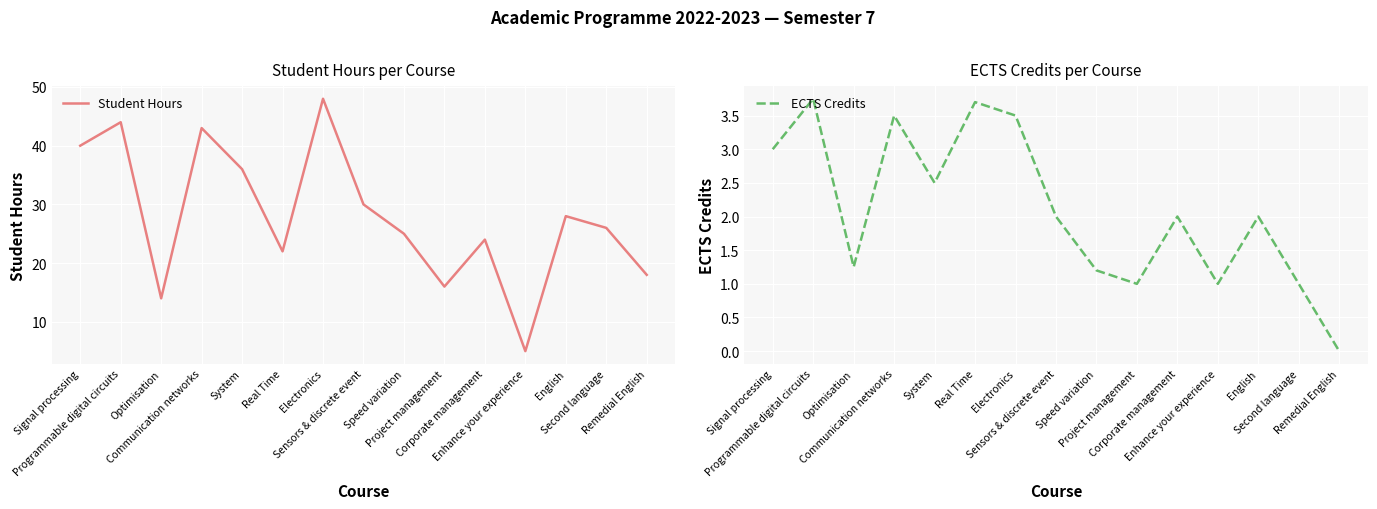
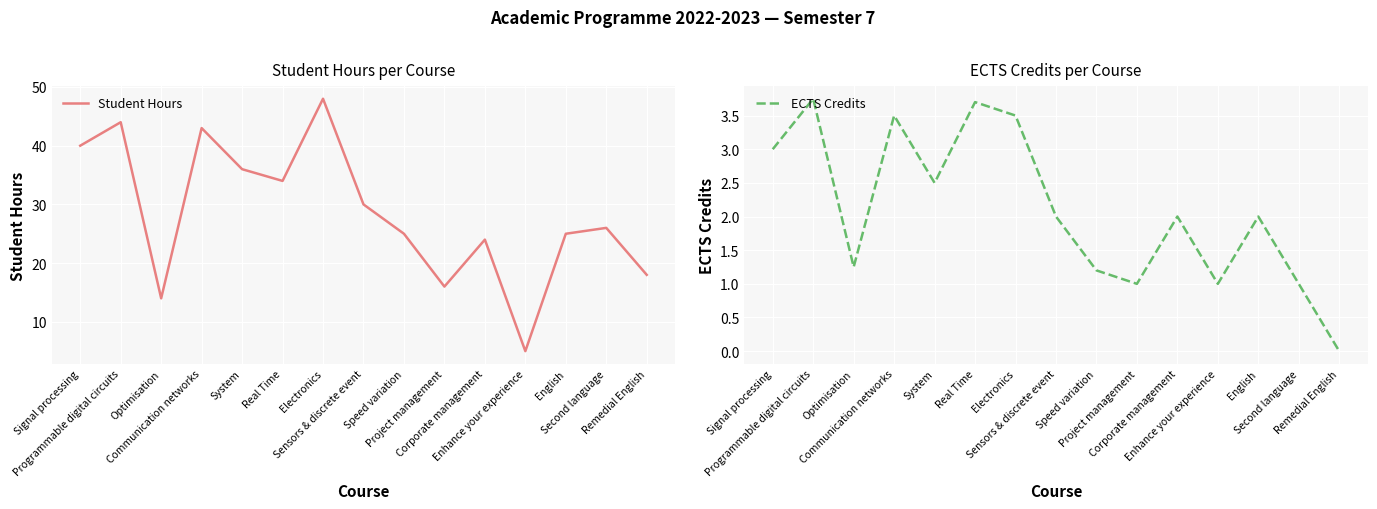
  {
    "Student Hours per Course": {
      "Signal processing": 40,
      "Programmable digital circuits": 44,
      "Optimisation": 14,
      "Communication networks": 43,
      "System": 36,
-     "Real Time": 22,
+     "Real Time": 34,
      "Electronics": 48,
      "Sensors & discrete event": 30,
      "Speed variation": 25,
      "Project management": 16,
      "Corporate management": 24,
      "Enhance your experience": 5,
-     "English": 28,
+     "English": 25,
      "Second language": 26,
      "Remedial English": 18
    },
    "ECTS Credits per Course": {
      "Signal processing": 3.0,
      "Programmable digital circuits": 3.8,
      "Optimisation": 1.3,
      "Communication networks": 3.5,
      "System": 2.5,
      "Real Time": 3.7,
      "Electronics": 3.5,
      "Sensors & discrete event": 2.0,
      "Speed variation": 1.2,
      "Project management": 1.0,
      "Corporate management": 2.0,
      "Enhance your experience": 1.0,
      "English": 2.0,
      "Second language": 1.0,
      "Remedial English": 0.0
    }
  }
